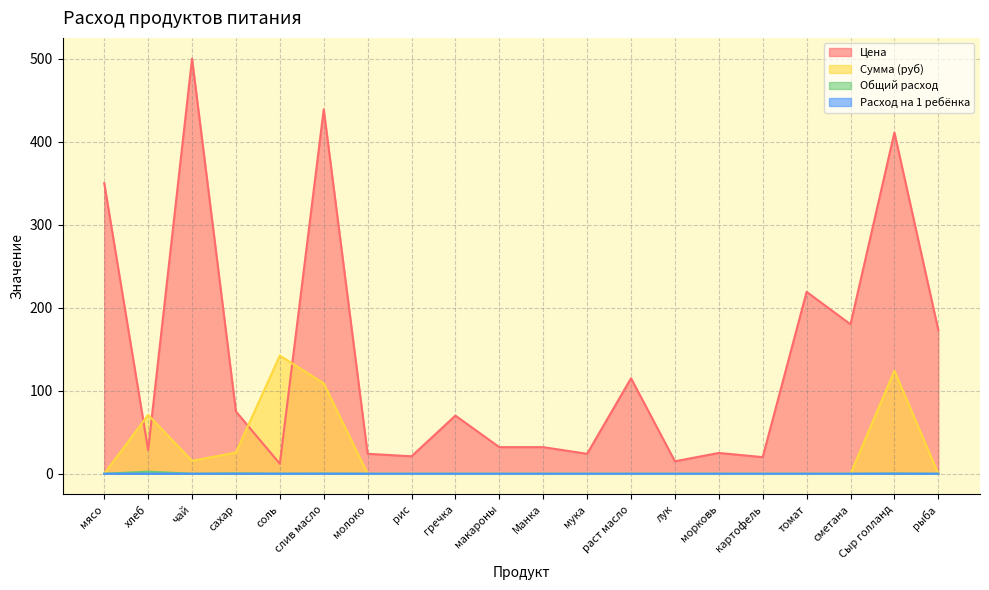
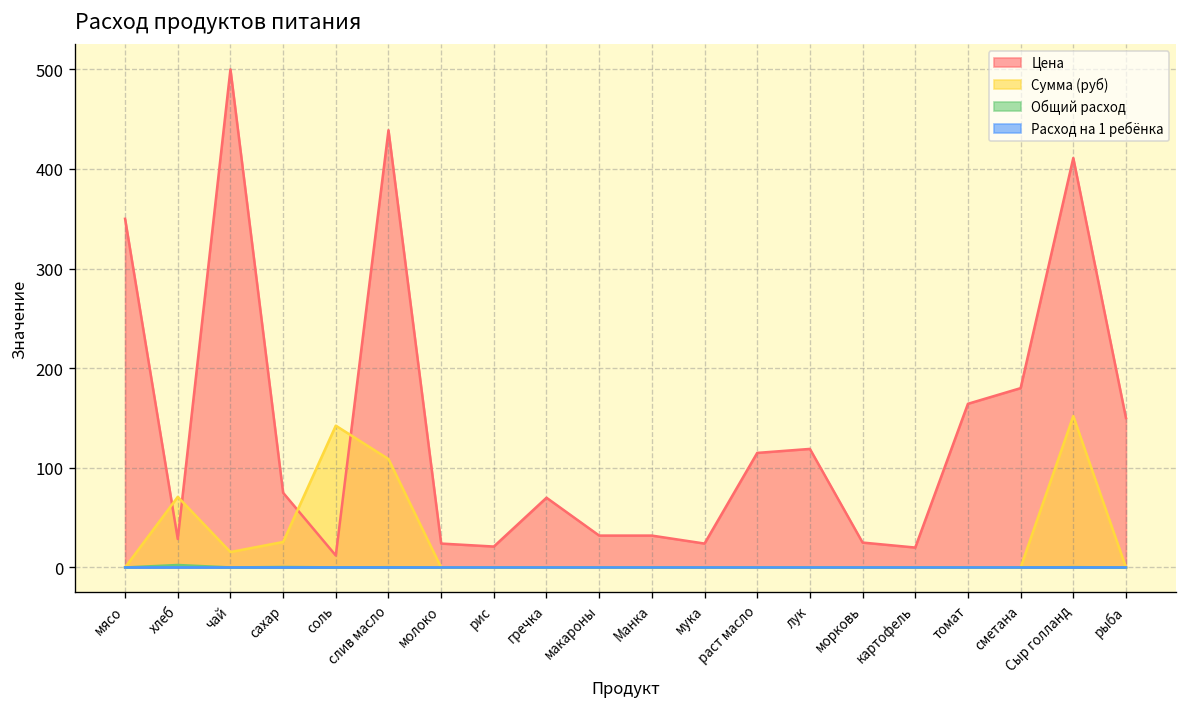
  {
    "Цена": {
      "мясо": 350,
      "хлеб": 30,
      "чай": 500,
      "сахар": 80,
      "соль": 10,
      "слив масло": 440,
      "молоко": 20,
      "рис": 20,
      "гречка": 70,
      "макароны": 30,
      "Манка": 30,
      "мука": 20,
      "раст масло": 120,
-     "лук": 20,
+     "лук": 120,
      "морковь": 30,
      "картофель": 20,
-     "томат": 220,
+     "томат": 160,
      "сметана": 180,
      "Сыр голланд": 410,
-     "рыба": 170
+     "рыба": 150
    },
    "Сумма (руб)": {
      "хлеб": 70,
      "чай": 20,
      "сахар": 30,
      "соль": 140,
      "слив масло": 110,
-     "Сыр голланд": 120
+     "Сыр голланд": 150
    }
  }
